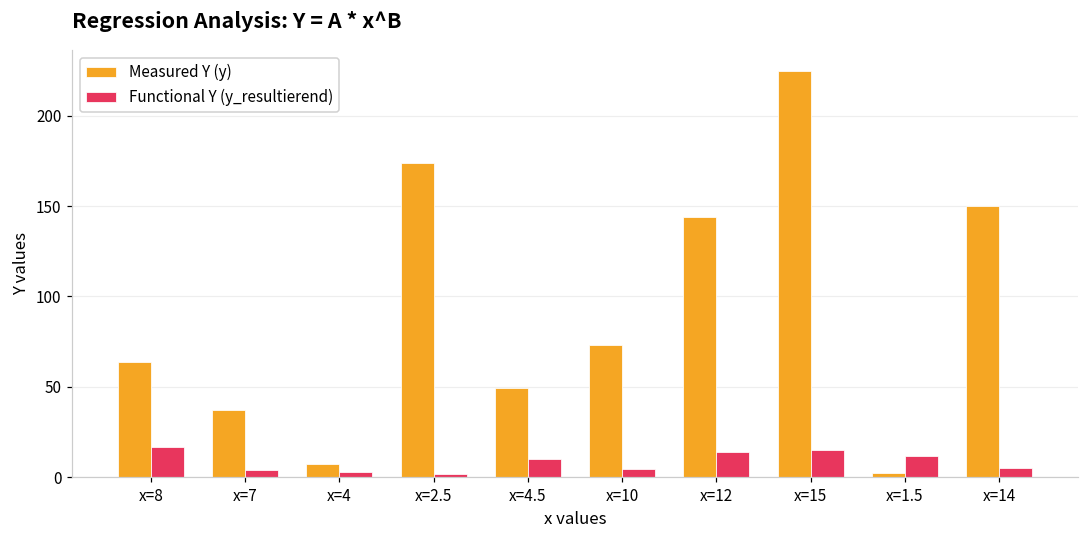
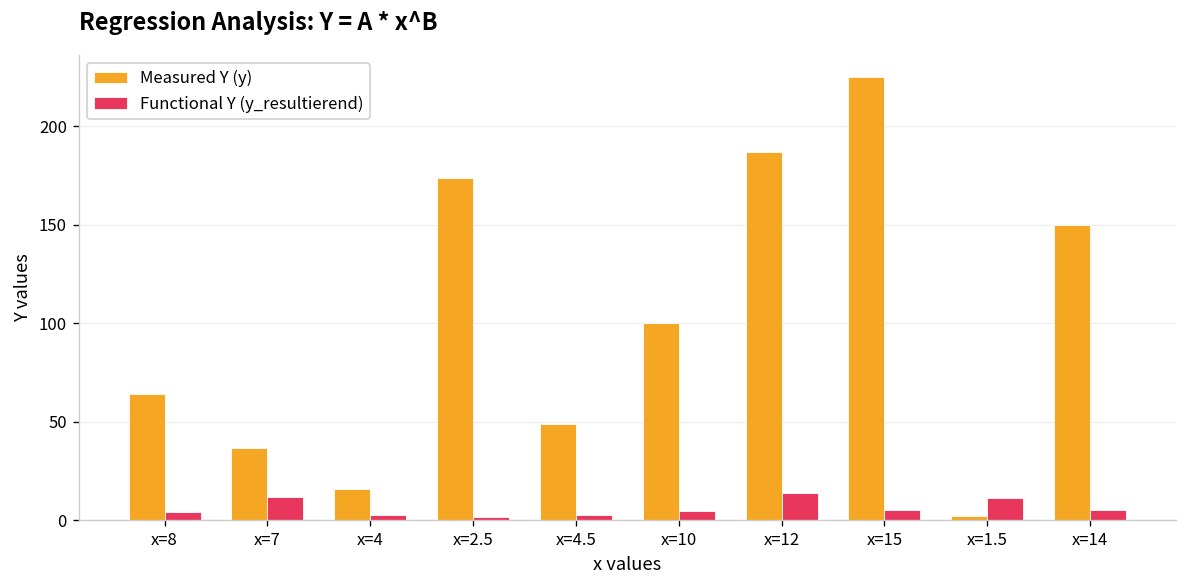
  {
    "Measured Y (y)": {
      "x=8": 64,
      "x=7": 37,
-     "x=4": 7,
+     "x=4": 16,
      "x=2.5": 174,
      "x=4.5": 49,
-     "x=10": 73,
-     "x=12": 144,
+     "x=10": 100,
+     "x=12": 187,
      "x=15": 225,
      "x=1.5": 2,
      "x=14": 150
    },
    "Functional Y (y_resultierend)": {
-     "x=8": 17,
-     "x=7": 4,
+     "x=8": 4,
+     "x=7": 12,
      "x=4": 3,
      "x=2.5": 2,
-     "x=4.5": 10,
+     "x=4.5": 3,
      "x=10": 5,
      "x=12": 14,
-     "x=15": 15,
+     "x=15": 5,
      "x=1.5": 11,
      "x=14": 5
    }
  }
